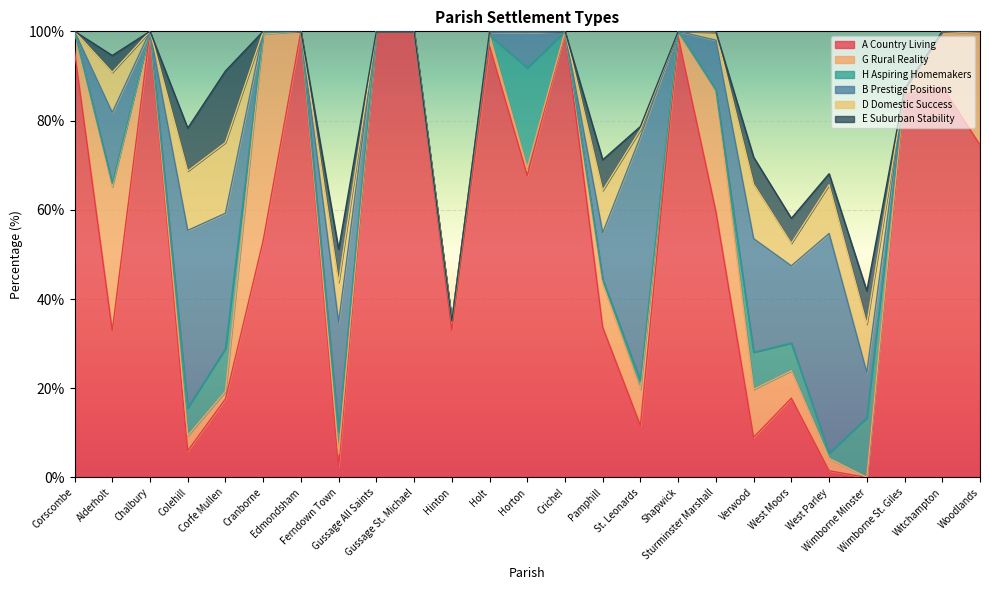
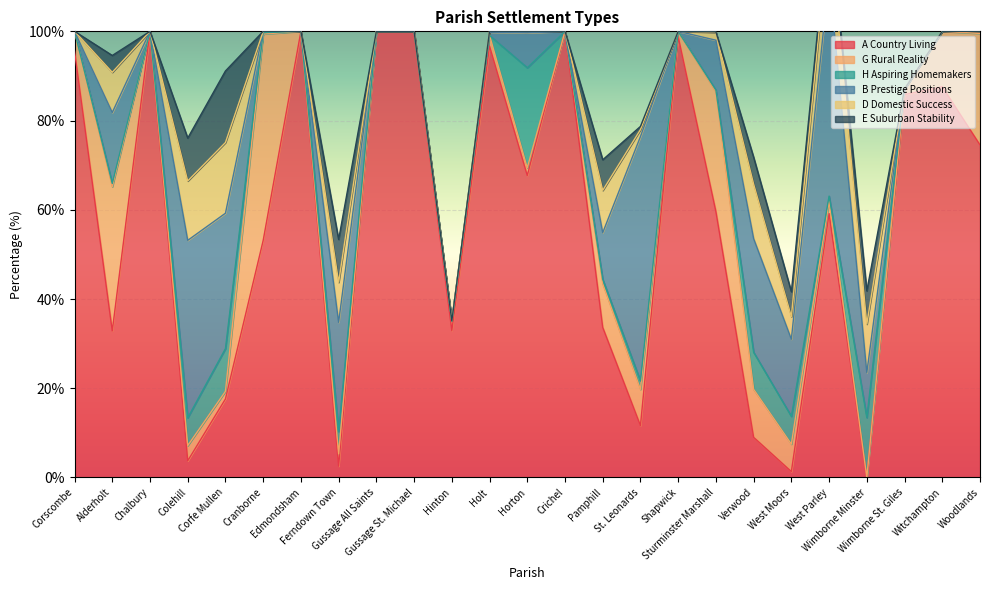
  {
    "A Country Living": {
      "Corscombe": "96%",
      "Alderholt": "33%",
-     "Colehill": "6%",
+     "Colehill": "4%",
      "Corfe Mullen": "18%",
      "Cranborne": "53%",
      "Ferndown Town": "3%",
      "Hinton": "33%",
      "Holt": "97%",
      "Horton": "68%",
      "Pamphill": "34%",
      "St. Leonards": "12%",
      "Shapwick": "99%",
      "Sturminster Marshall": "60%",
      "Verwood": "9%",
-     "West Moors": "18%",
-     "West Parley": "2%",
+     "West Moors": "1%",
+     "West Parley": "59%",
      "Woodlands": "75%"
    },
    "E Suburban Stability": {
      "Alderholt": "4%",
      "Colehill": "10%",
      "Corfe Mullen": "16%",
-     "Ferndown Town": "7%",
+     "Ferndown Town": "10%",
      "Pamphill": "7%",
      "St. Leonards": "1%",
      "Verwood": "6%",
      "West Moors": "6%",
      "Wimborne Minster": "7%"
    }
  }
